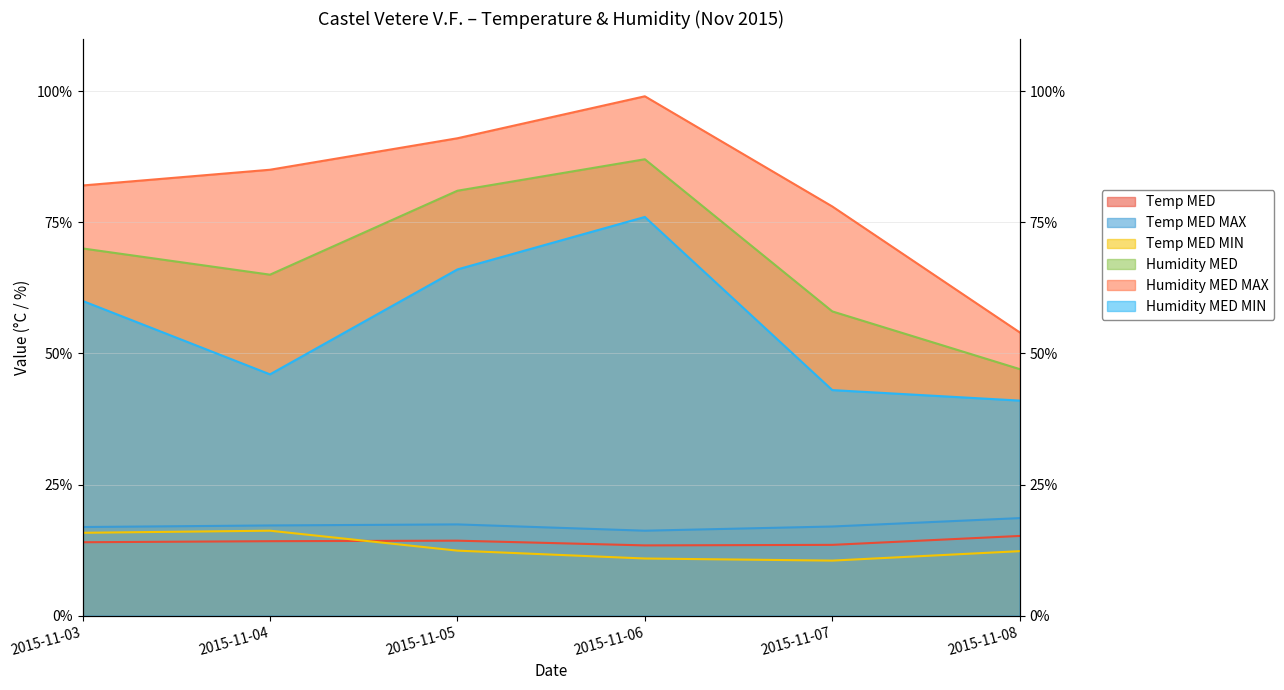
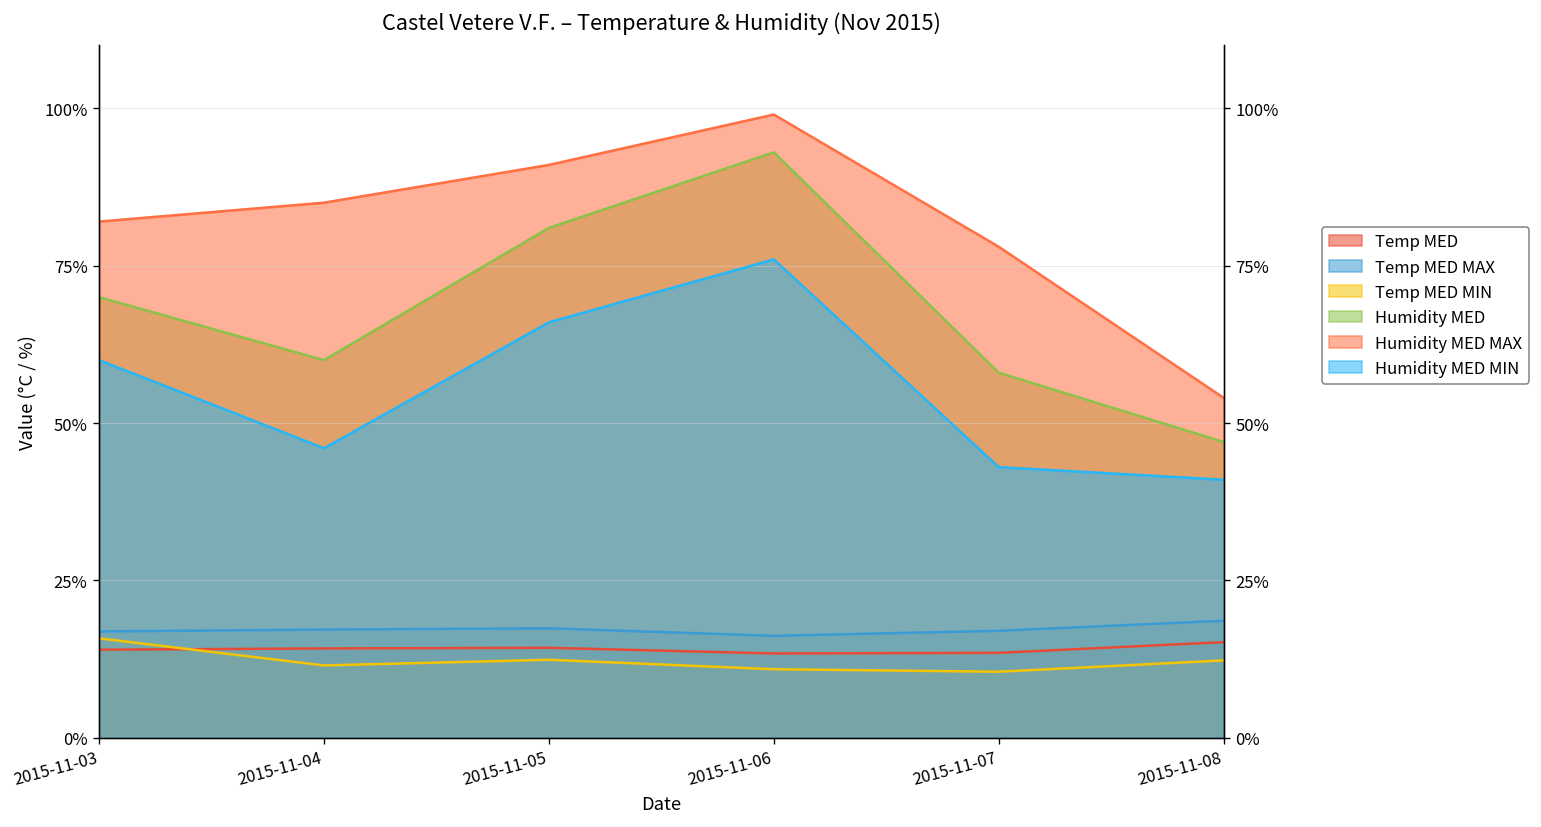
  {
    "Temp MED MIN": {
      "2015-11-03": "16%",
-     "2015-11-04": "16%",
+     "2015-11-04": "12%",
      "2015-11-05": "12%",
      "2015-11-06": "11%",
      "2015-11-07": "11%",
      "2015-11-08": "12%"
    },
    "Humidity MED": {
      "2015-11-03": "70%",
-     "2015-11-04": "65%",
+     "2015-11-04": "60%",
      "2015-11-05": "81%",
-     "2015-11-06": "87%",
+     "2015-11-06": "93%",
      "2015-11-07": "58%",
      "2015-11-08": "47%"
    }
  }
